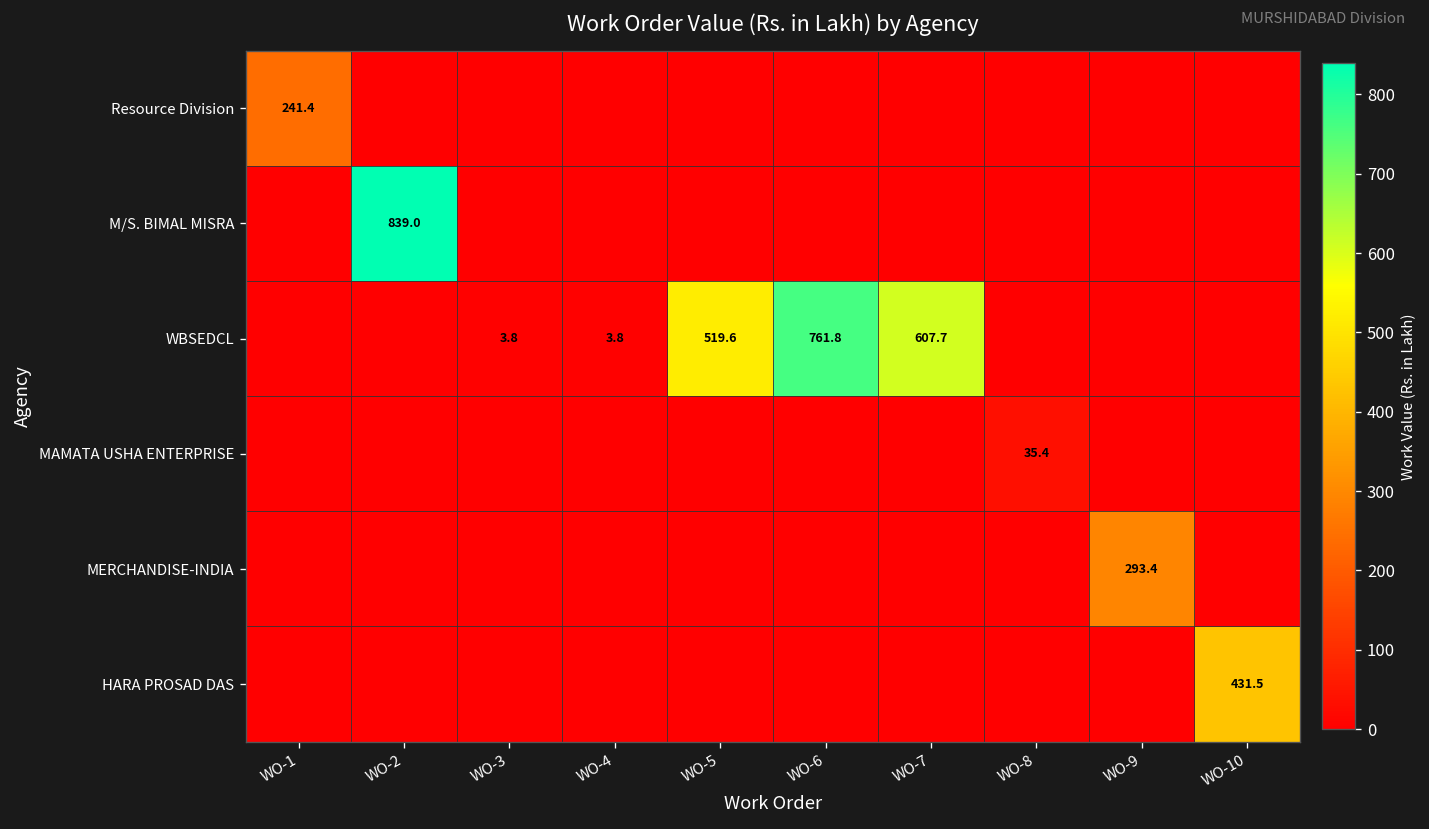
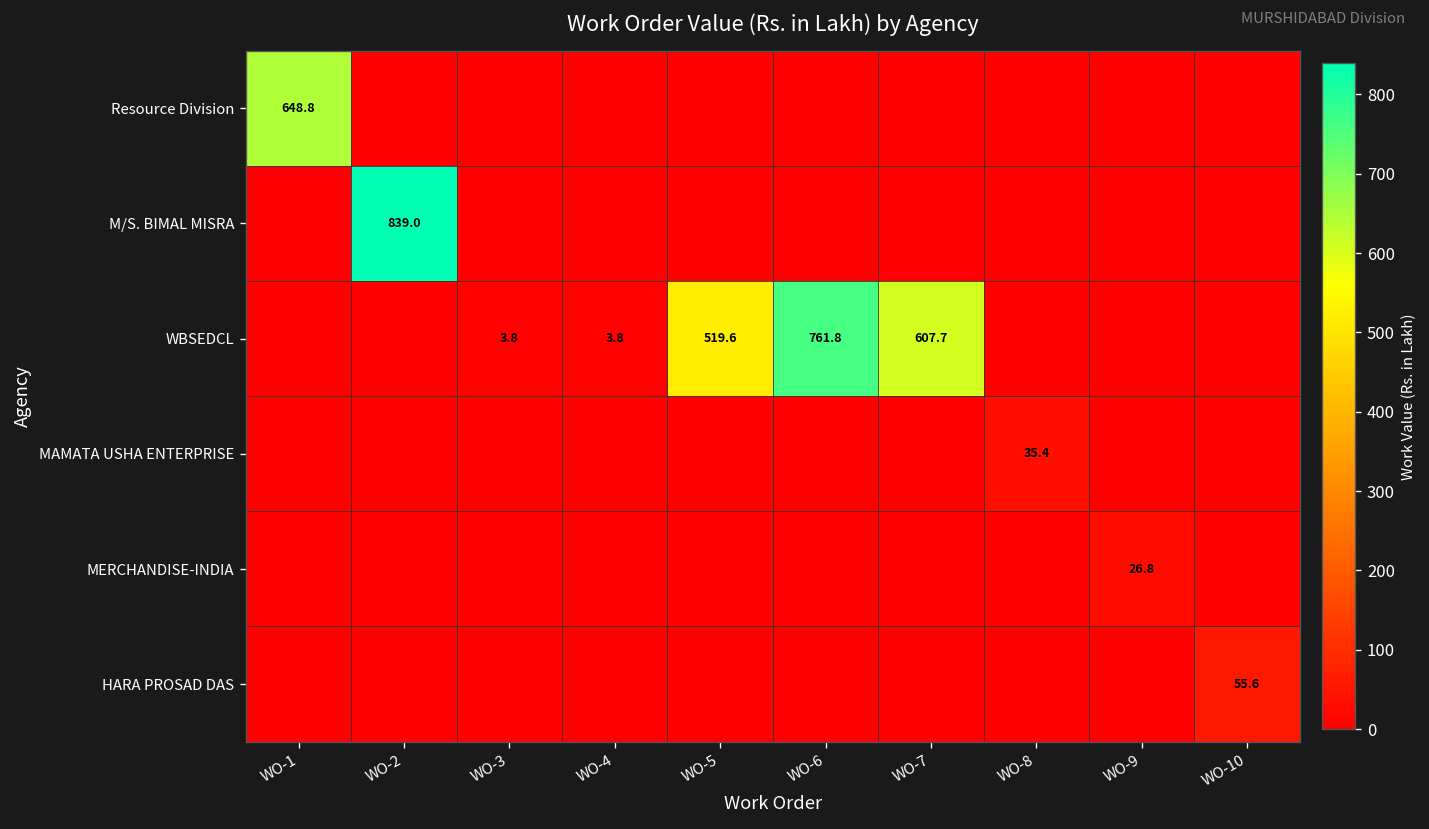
  {
    "Resource Division": {
-     "WO-1": 241.4
+     "WO-1": 648.8
    },
    "M/S. BIMAL MISRA": {
      "WO-2": 839.0
    },
    "WBSEDCL": {
      "WO-3": 3.8,
      "WO-4": 3.8,
      "WO-5": 519.6,
      "WO-6": 761.8,
      "WO-7": 607.7
    },
    "MAMATA USHA ENTERPRISE": {
      "WO-8": 35.4
    },
    "MERCHANDISE-INDIA": {
-     "WO-9": 293.4
+     "WO-9": 26.8
    },
    "HARA PROSAD DAS": {
-     "WO-10": 431.5
+     "WO-10": 55.6
    }
  }
